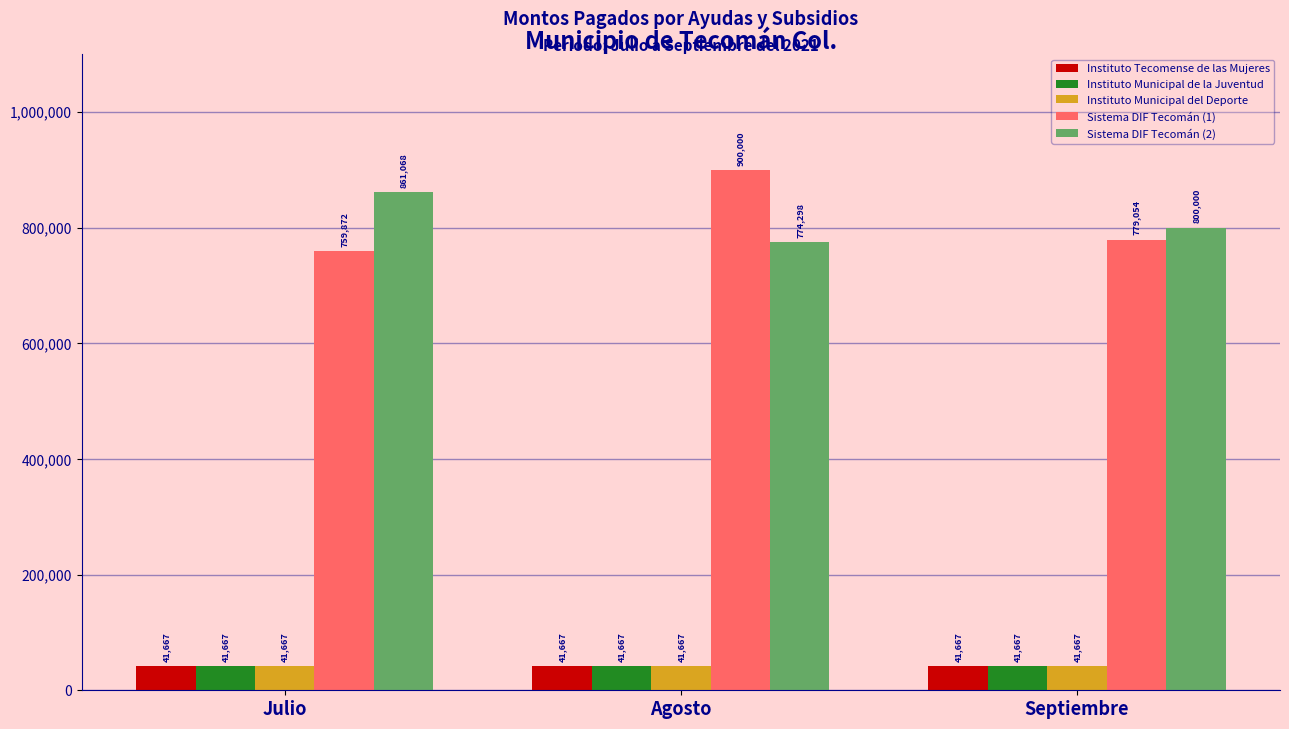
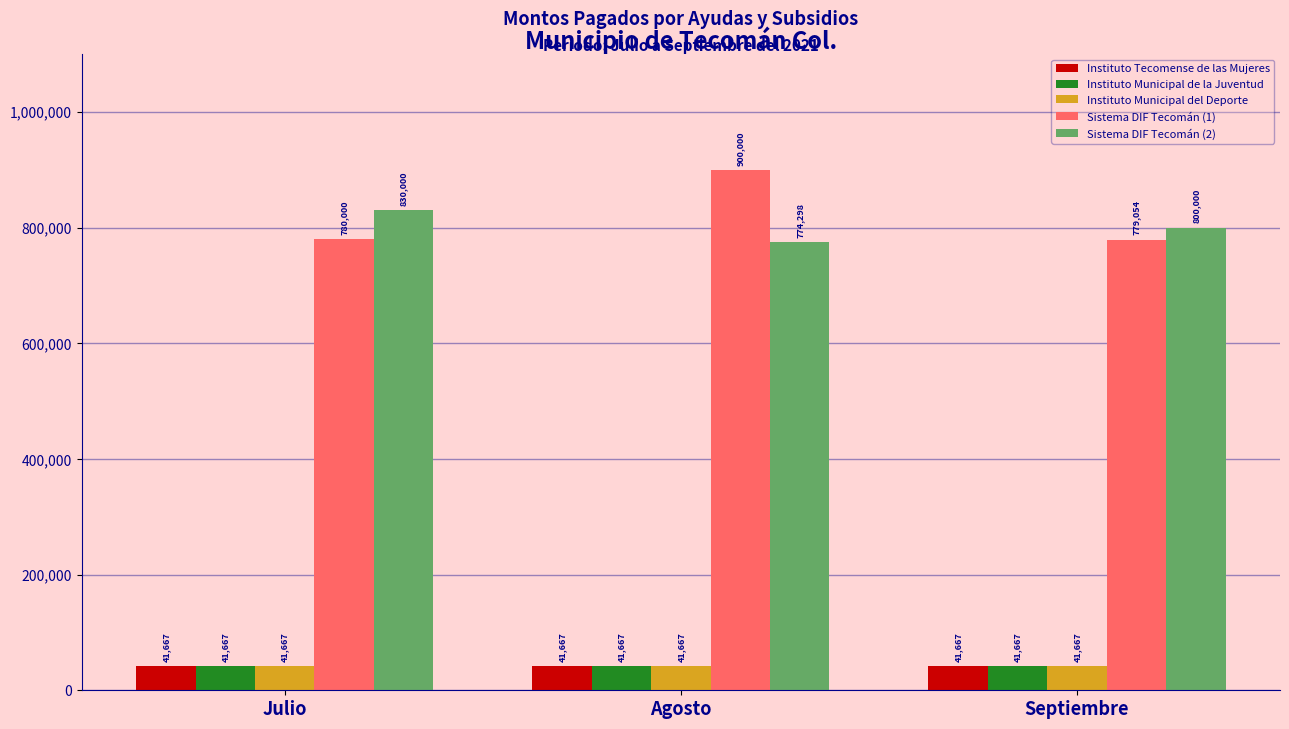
  {
    "Instituto Tecomense de las Mujeres": {
      "Julio": "41,667",
      "Agosto": "41,667",
      "Septiembre": "41,667"
    },
    "Instituto Municipal de la Juventud": {
      "Julio": "41,667",
      "Agosto": "41,667",
      "Septiembre": "41,667"
    },
    "Instituto Municipal del Deporte": {
      "Julio": "41,667",
      "Agosto": "41,667",
      "Septiembre": "41,667"
    },
    "Sistema DIF Tecomán (1)": {
-     "Julio": "759,872",
+     "Julio": "780,000",
      "Agosto": "900,000",
      "Septiembre": "779,054"
    },
    "Sistema DIF Tecomán (2)": {
-     "Julio": "861,068",
+     "Julio": "830,000",
      "Agosto": "774,298",
      "Septiembre": "800,000"
    }
  }
